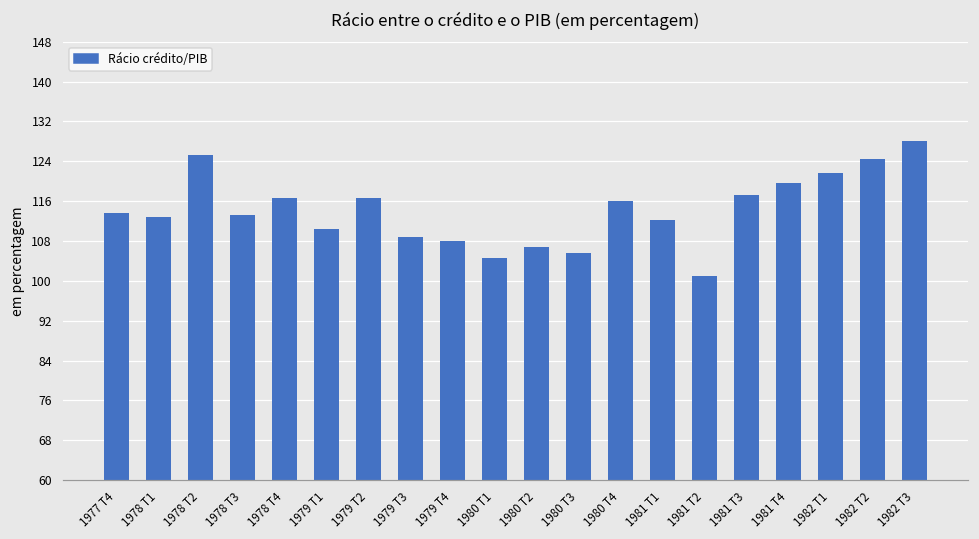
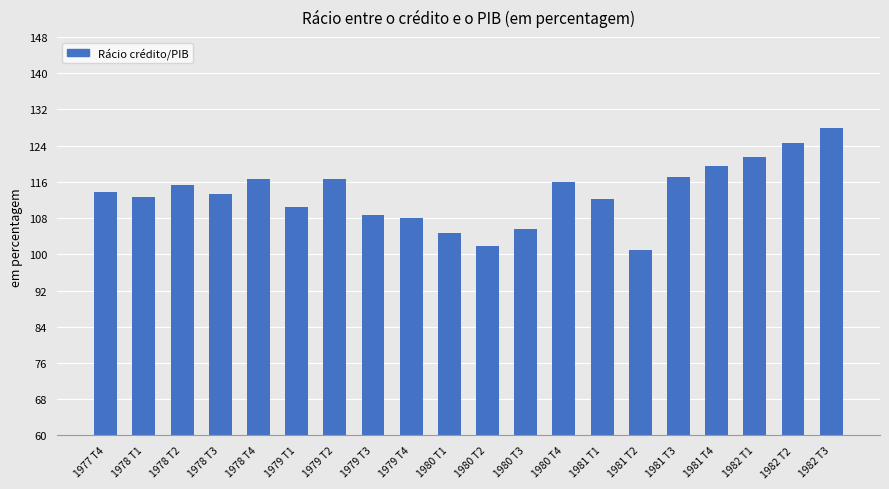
  {
    "1977 T4": 114,
    "1978 T1": 113,
-   "1978 T2": 125,
+   "1978 T2": 115,
    "1978 T3": 113,
    "1978 T4": 117,
    "1979 T1": 110,
    "1979 T2": 117,
    "1979 T3": 109,
    "1979 T4": 108,
    "1980 T1": 105,
-   "1980 T2": 107,
+   "1980 T2": 102,
    "1980 T3": 106,
    "1980 T4": 116,
    "1981 T1": 112,
    "1981 T2": 101,
    "1981 T3": 117,
    "1981 T4": 120,
    "1982 T1": 122,
    "1982 T2": 125,
    "1982 T3": 128
  }
